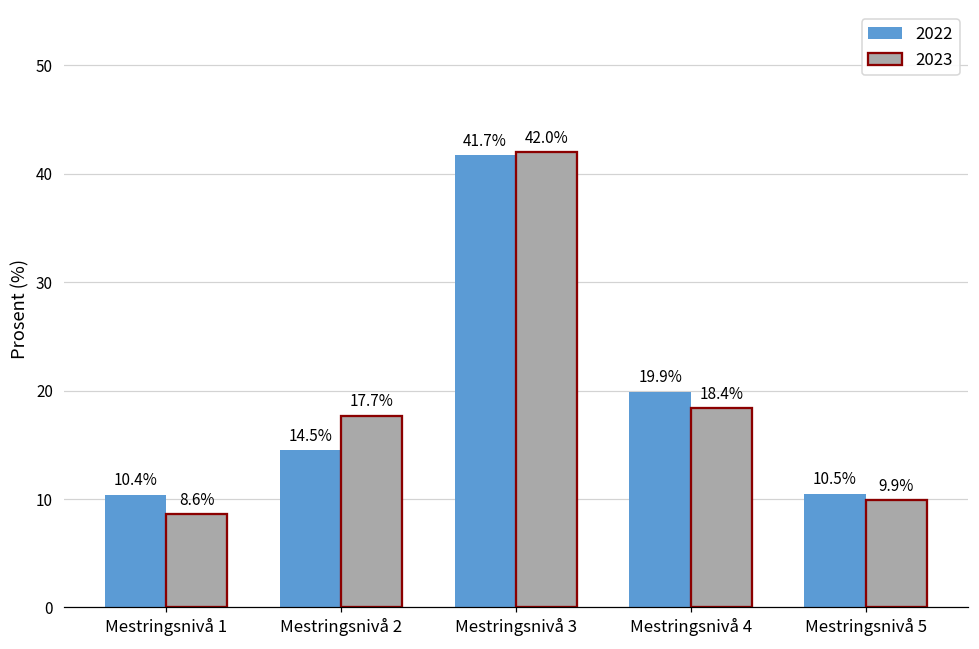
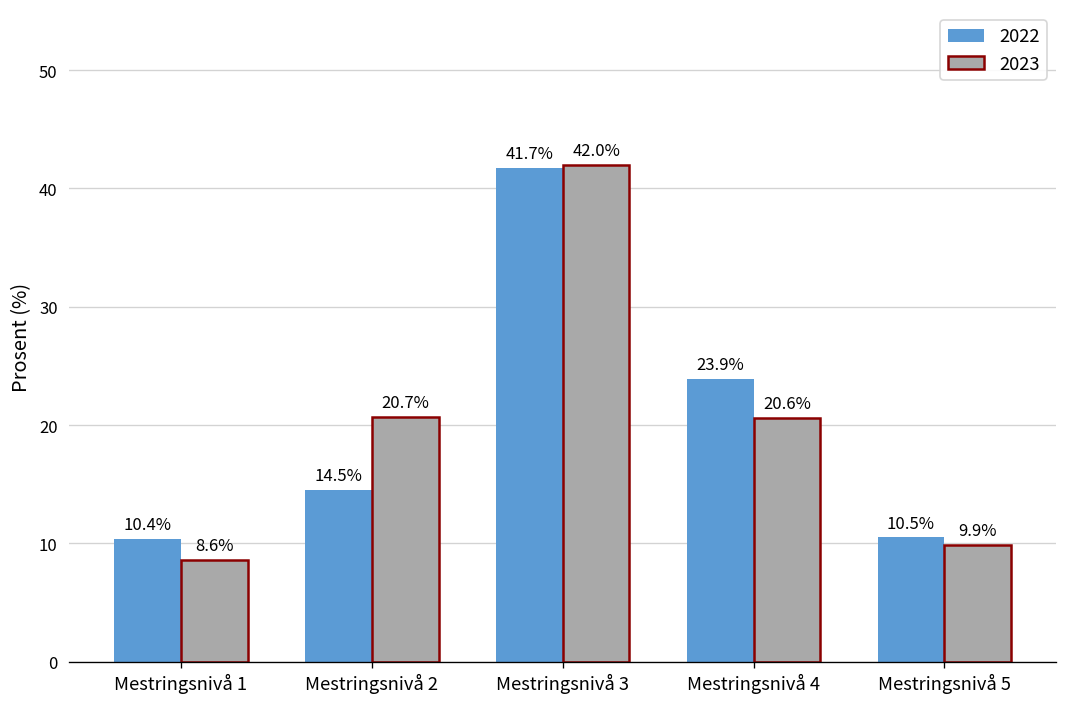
  {
    "2022": {
      "Mestringsnivå 1": "10.4%",
      "Mestringsnivå 2": "14.5%",
      "Mestringsnivå 3": "41.7%",
-     "Mestringsnivå 4": "19.9%",
+     "Mestringsnivå 4": "23.9%",
      "Mestringsnivå 5": "10.5%"
    },
    "2023": {
      "Mestringsnivå 1": "8.6%",
-     "Mestringsnivå 2": "17.7%",
+     "Mestringsnivå 2": "20.7%",
      "Mestringsnivå 3": "42.0%",
-     "Mestringsnivå 4": "18.4%",
+     "Mestringsnivå 4": "20.6%",
      "Mestringsnivå 5": "9.9%"
    }
  }
